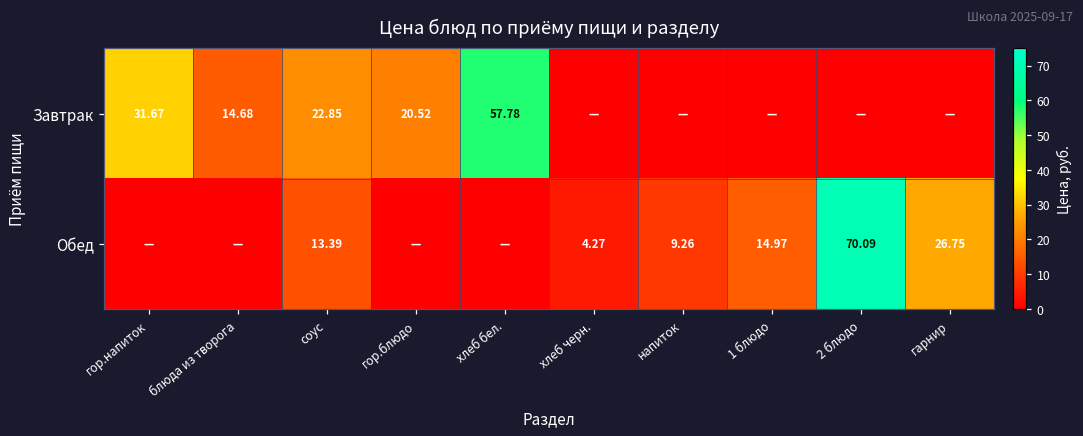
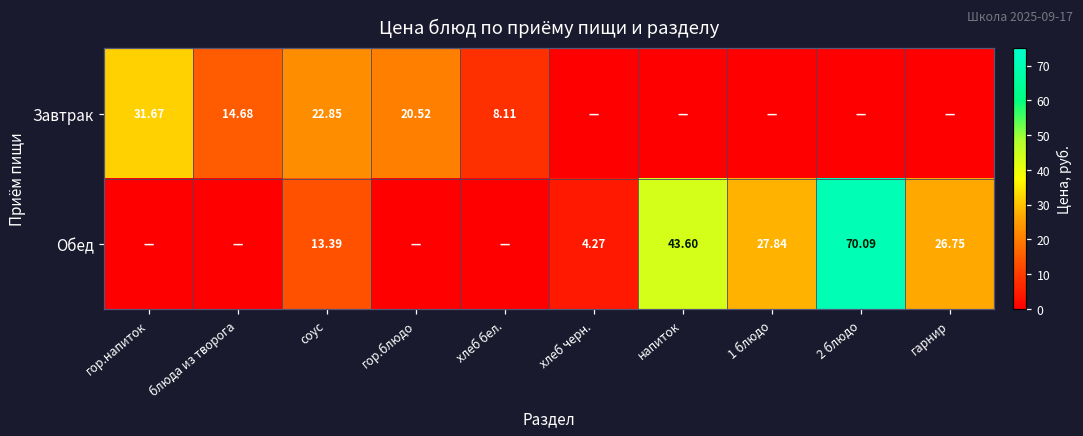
  {
    "Завтрак": {
      "гор.напиток": 31.67,
      "блюда из творога": 14.68,
      "соус": 22.85,
      "гор.блюдо": 20.52,
-     "хлеб бел.": 57.78
+     "хлеб бел.": 8.11
    },
    "Обед": {
      "соус": 13.39,
      "хлеб черн.": 4.27,
-     "напиток": 9.26,
-     "1 блюдо": 14.97,
+     "напиток": 43.60,
+     "1 блюдо": 27.84,
      "2 блюдо": 70.09,
      "гарнир": 26.75
    }
  }
